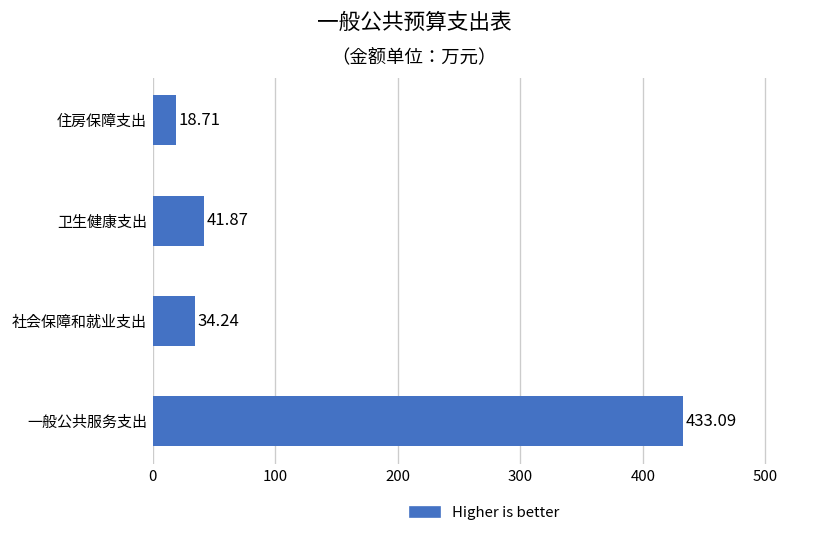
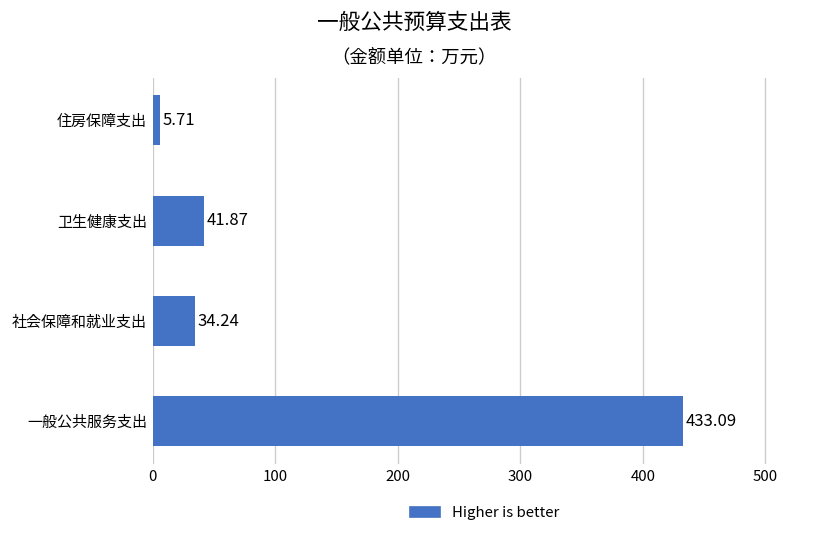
  {
-   "住房保障支出": 18.71,
+   "住房保障支出": 5.71,
    "卫生健康支出": 41.87,
    "社会保障和就业支出": 34.24,
    "一般公共服务支出": 433.09
  }
